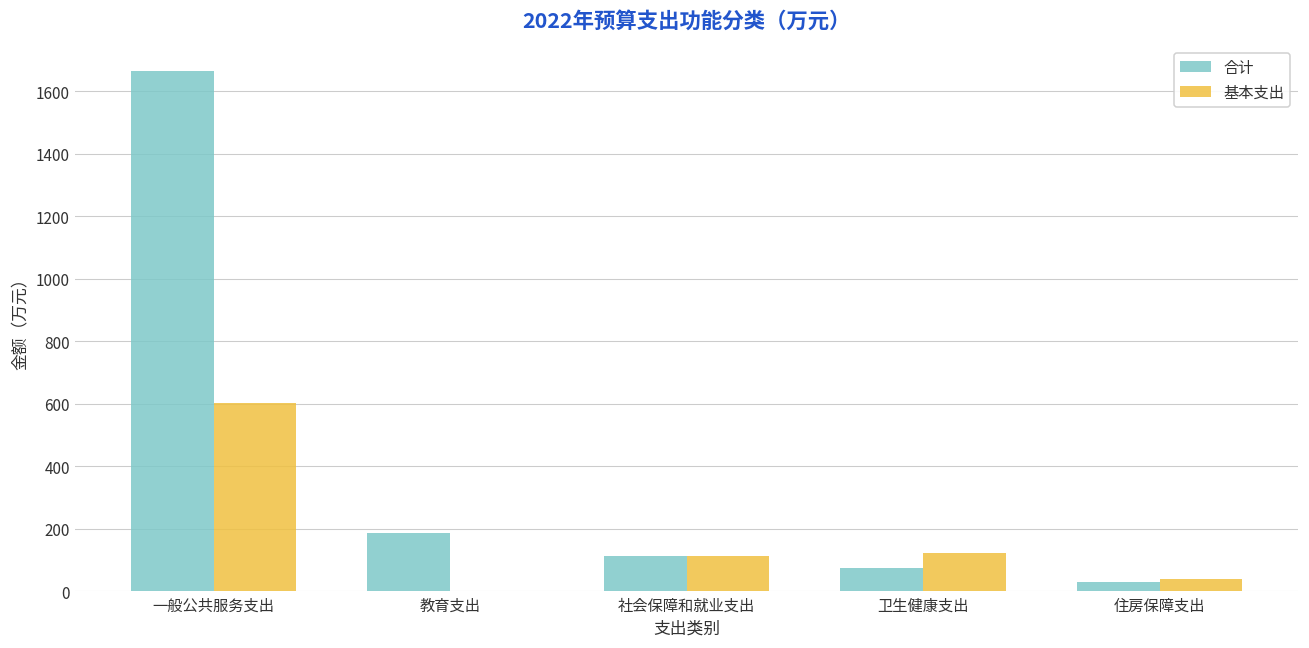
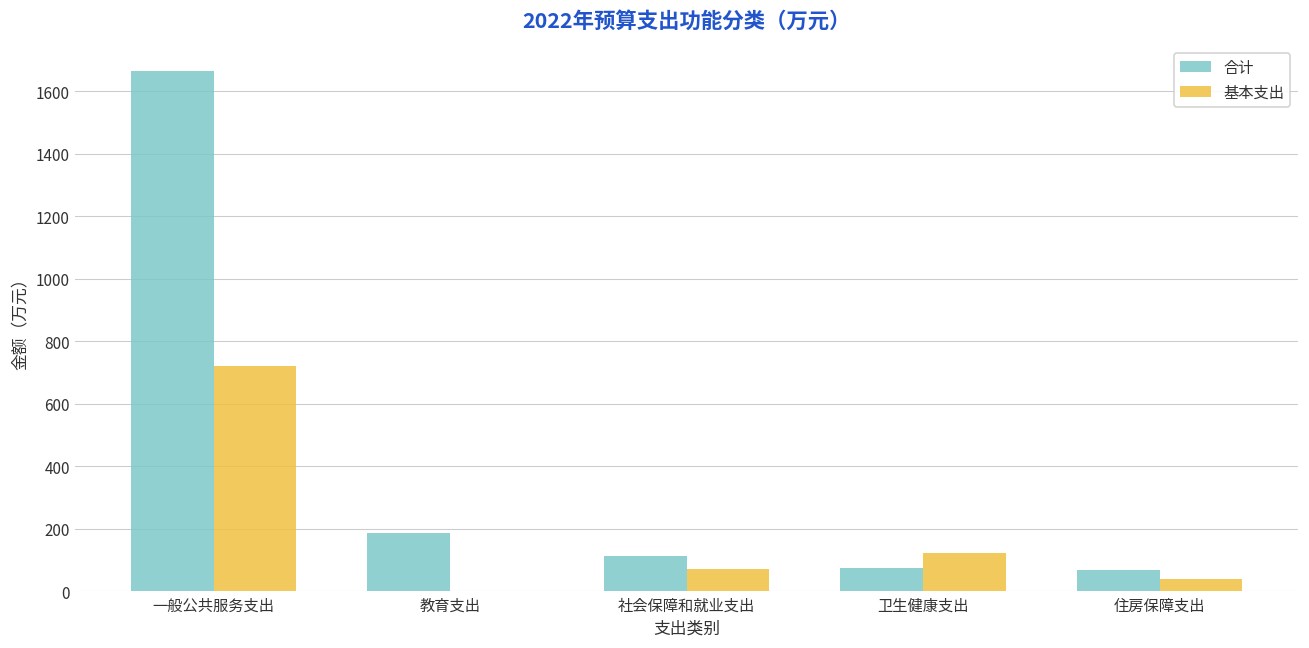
  {
    "合计": {
      "一般公共服务支出": 1660,
      "教育支出": 190,
      "社会保障和就业支出": 110,
      "卫生健康支出": 70,
-     "住房保障支出": 30
+     "住房保障支出": 70
    },
    "基本支出": {
-     "一般公共服务支出": 600,
+     "一般公共服务支出": 720,
      "教育支出": 0,
-     "社会保障和就业支出": 110,
+     "社会保障和就业支出": 70,
      "卫生健康支出": 120,
      "住房保障支出": 40
    }
  }
